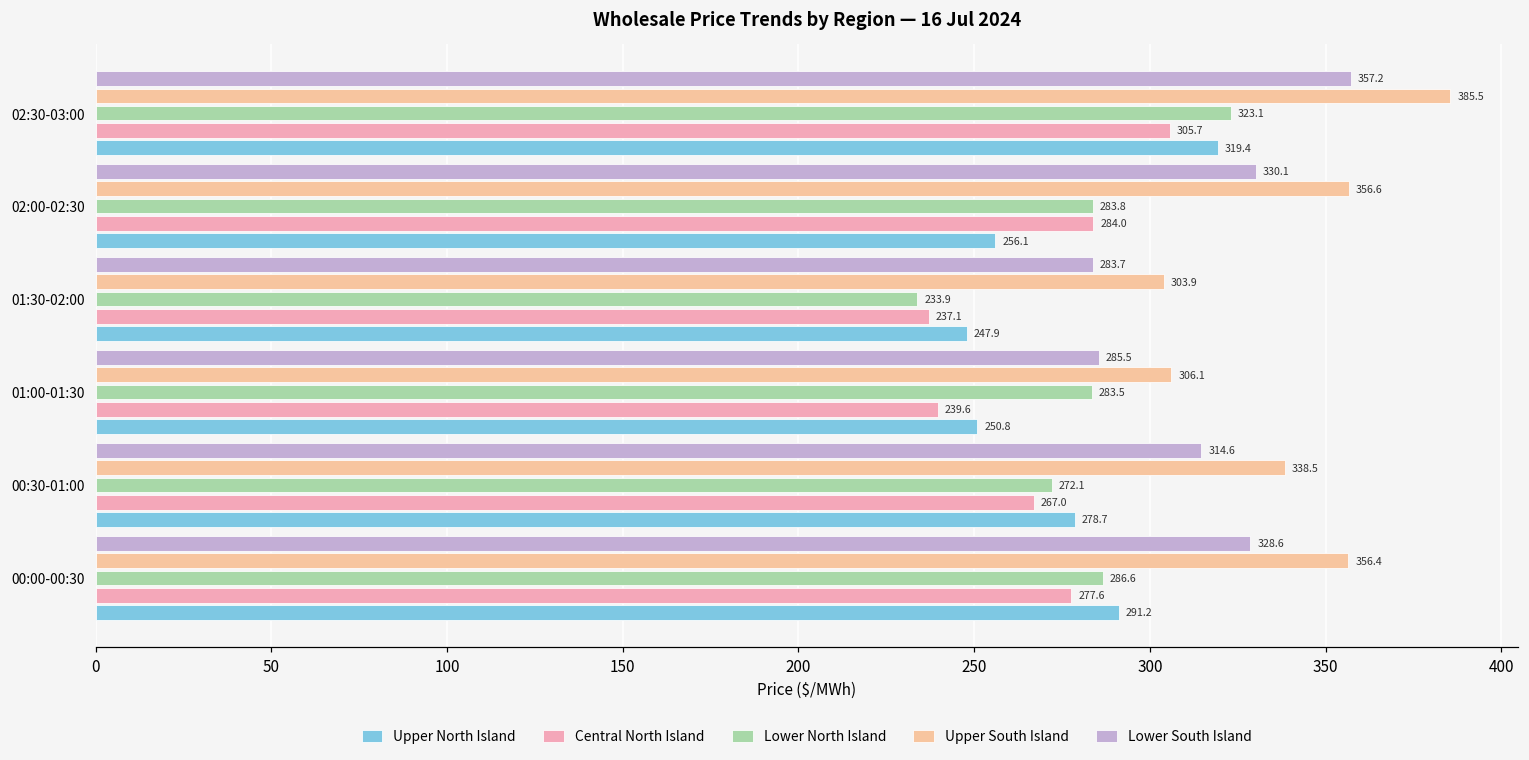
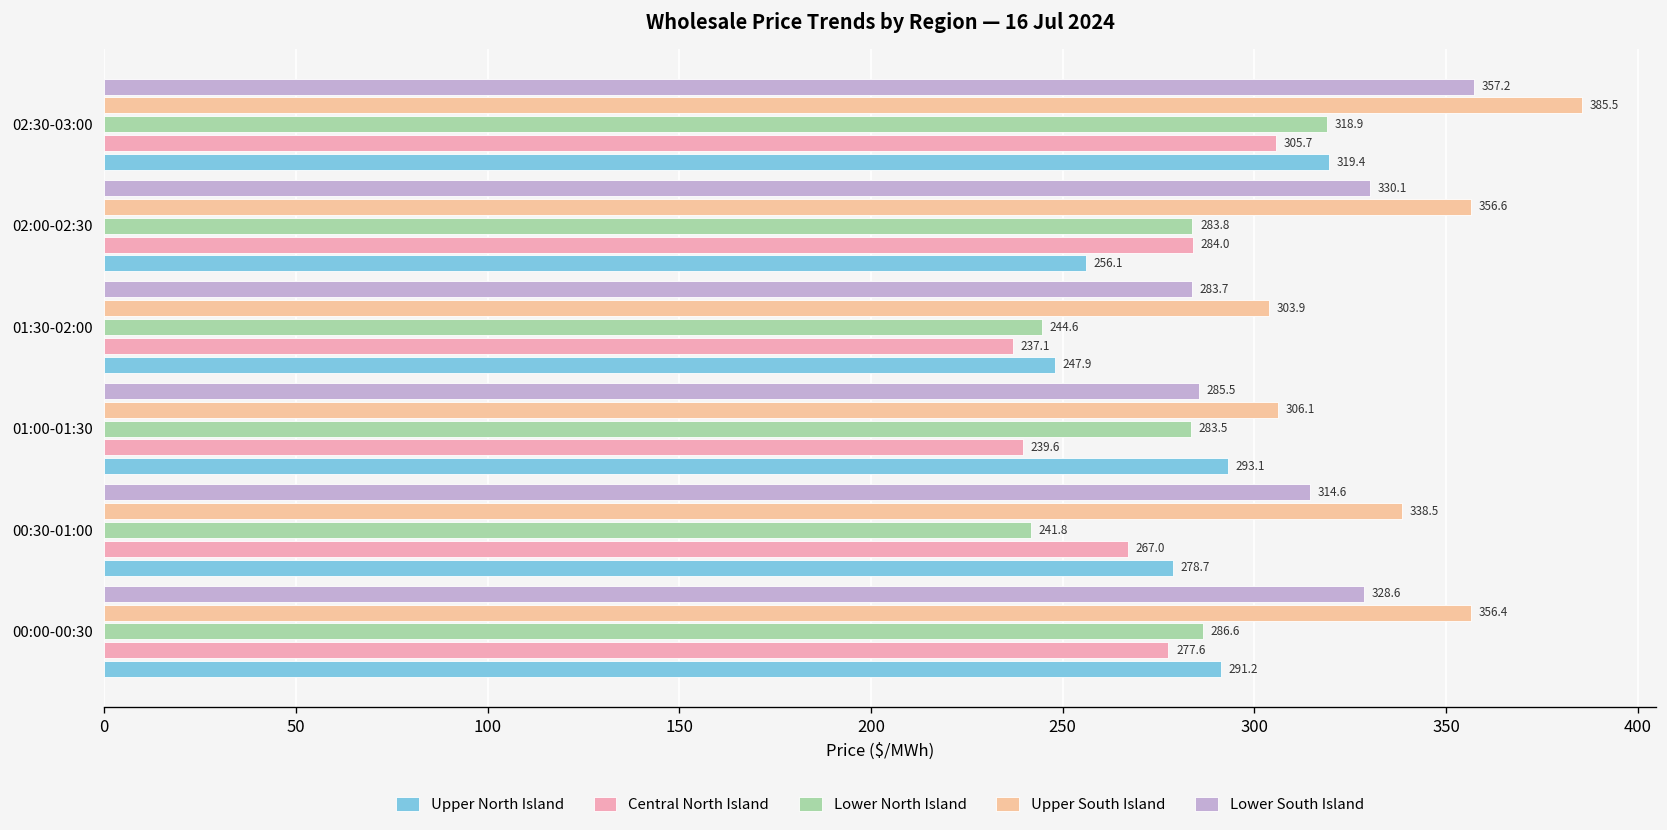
  {
    "Upper North Island": {
      "02:30-03:00": 319.4,
      "02:00-02:30": 256.1,
      "01:30-02:00": 247.9,
-     "01:00-01:30": 250.8,
+     "01:00-01:30": 293.1,
      "00:30-01:00": 278.7,
      "00:00-00:30": 291.2
    },
    "Lower North Island": {
-     "02:30-03:00": 323.1,
+     "02:30-03:00": 318.9,
      "02:00-02:30": 283.8,
-     "01:30-02:00": 233.9,
+     "01:30-02:00": 244.6,
      "01:00-01:30": 283.5,
-     "00:30-01:00": 272.1,
+     "00:30-01:00": 241.8,
      "00:00-00:30": 286.6
    }
  }
